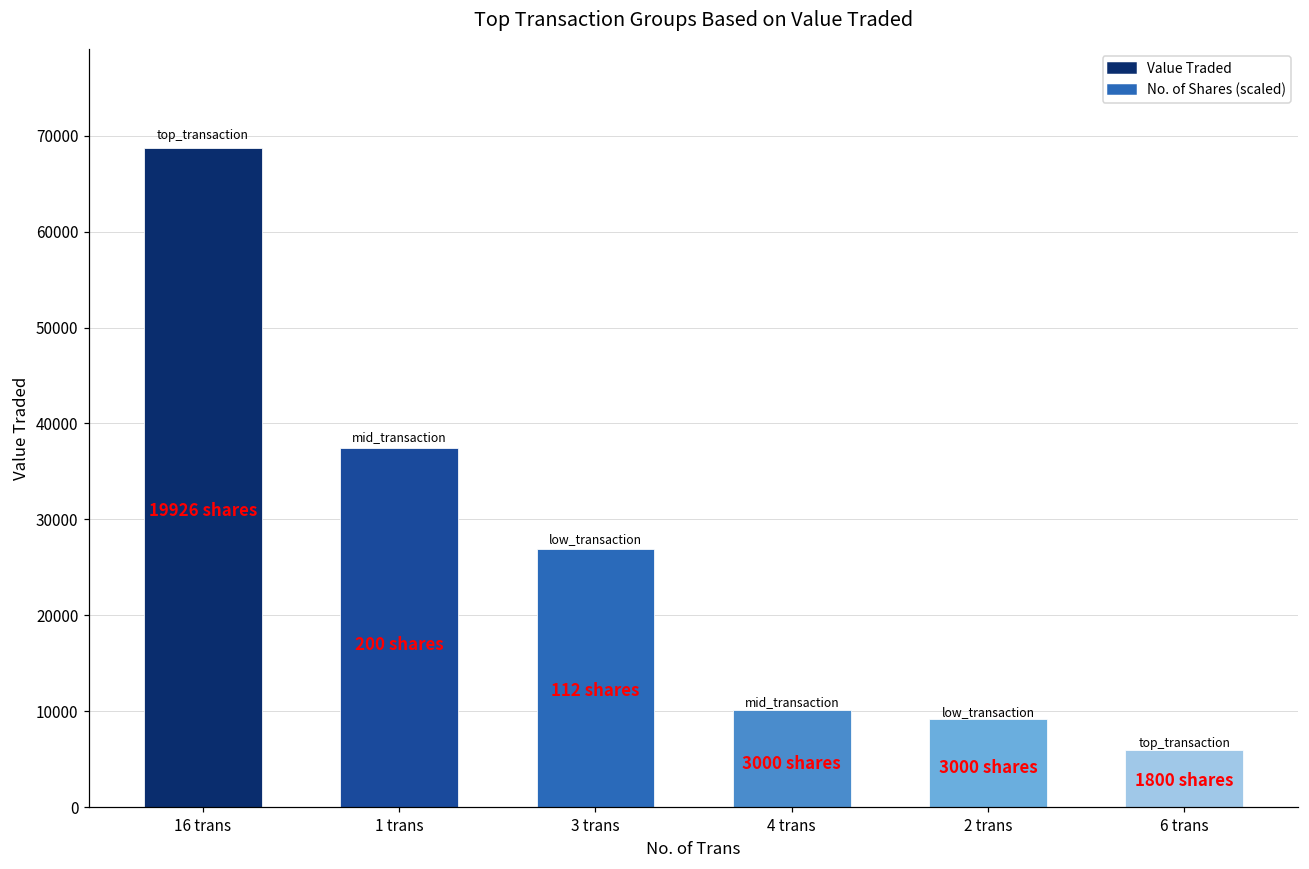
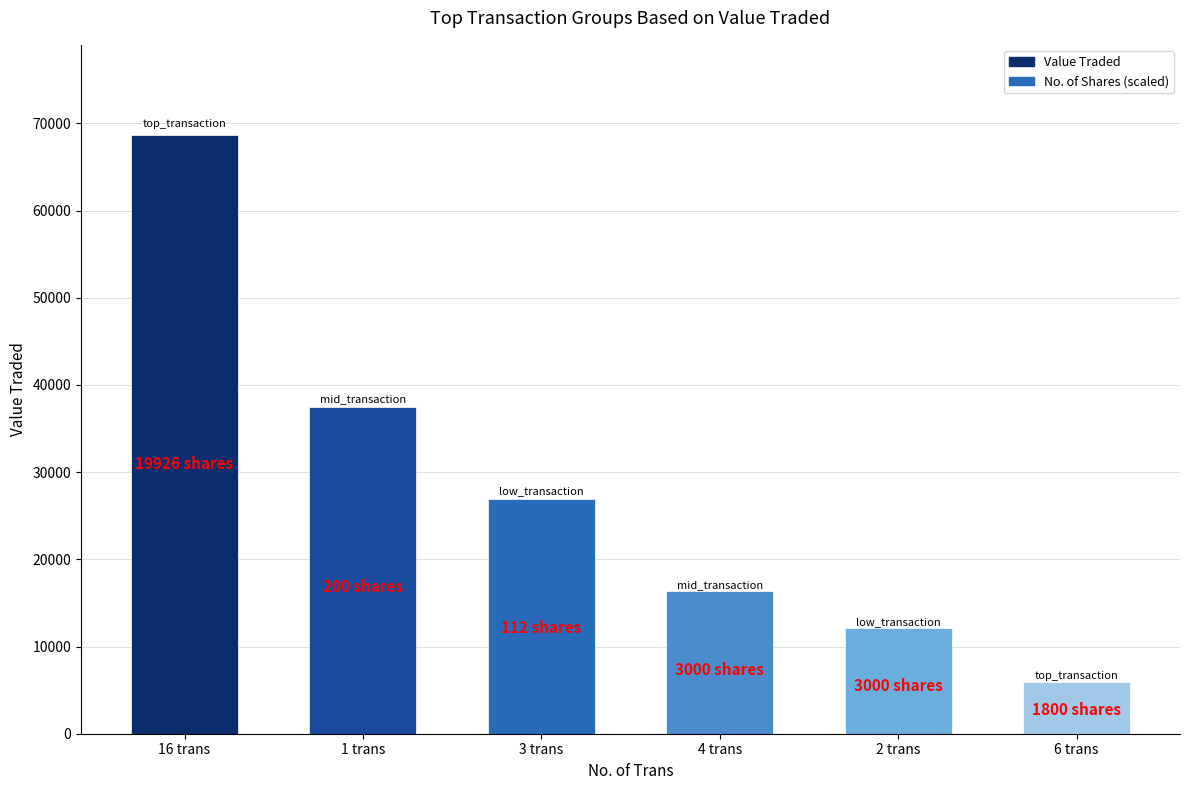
  {
-   "4 trans": 10000,
-   "2 trans": 9000
+   "4 trans": 16000,
+   "2 trans": 12000
  }
